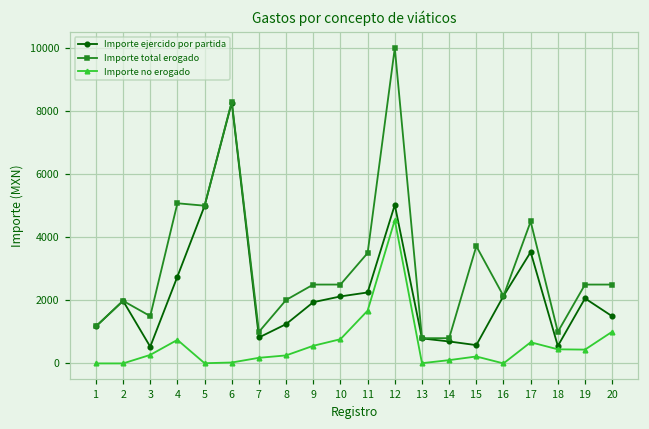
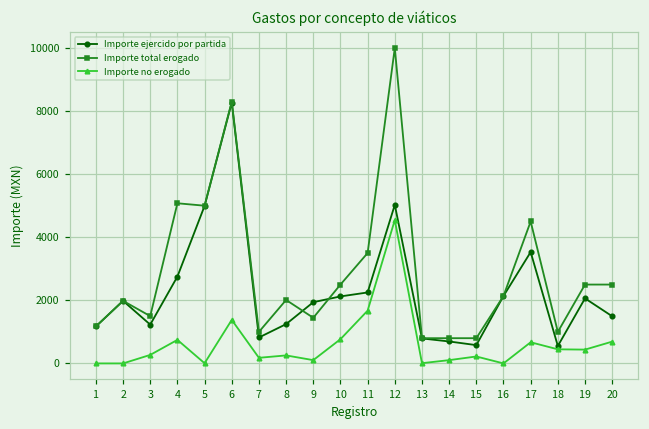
  {
    "Importe ejercido por partida": {
-     "3": 500,
+     "3": 1200,
      "4": 2800,
      "7": 800,
      "8": 1200,
      "9": 1900,
      "10": 2100,
      "11": 2300,
      "12": 5000,
      "14": 700,
      "15": 600,
      "17": 3500,
      "18": 600,
      "19": 2100,
      "20": 1500
    },
    "Importe total erogado": {
      "3": 1500,
      "4": 5100,
      "7": 1000,
      "8": 2000,
-     "9": 2500,
+     "9": 1400,
      "10": 2500,
      "11": 3500,
      "12": 10000,
      "14": 800,
-     "15": 3700,
+     "15": 800,
      "17": 4500,
      "18": 1000,
      "19": 2500,
      "20": 2500
    },
    "Importe no erogado": {
      "1": 0,
      "2": 0,
      "3": 300,
      "4": 700,
      "5": 0,
-     "6": 0,
+     "6": 1400,
      "7": 200,
      "8": 300,
-     "9": 600,
+     "9": 100,
      "10": 800,
      "11": 1700,
      "12": 4500,
      "13": 0,
      "14": 100,
      "15": 200,
      "16": 0,
      "17": 700,
      "18": 400,
      "19": 400,
-     "20": 1000
+     "20": 700
    }
  }
